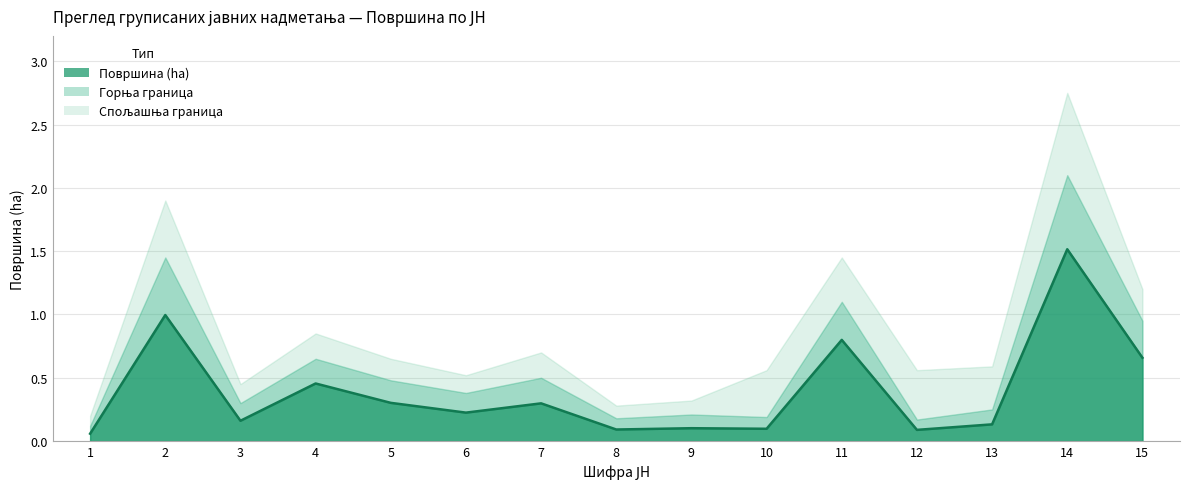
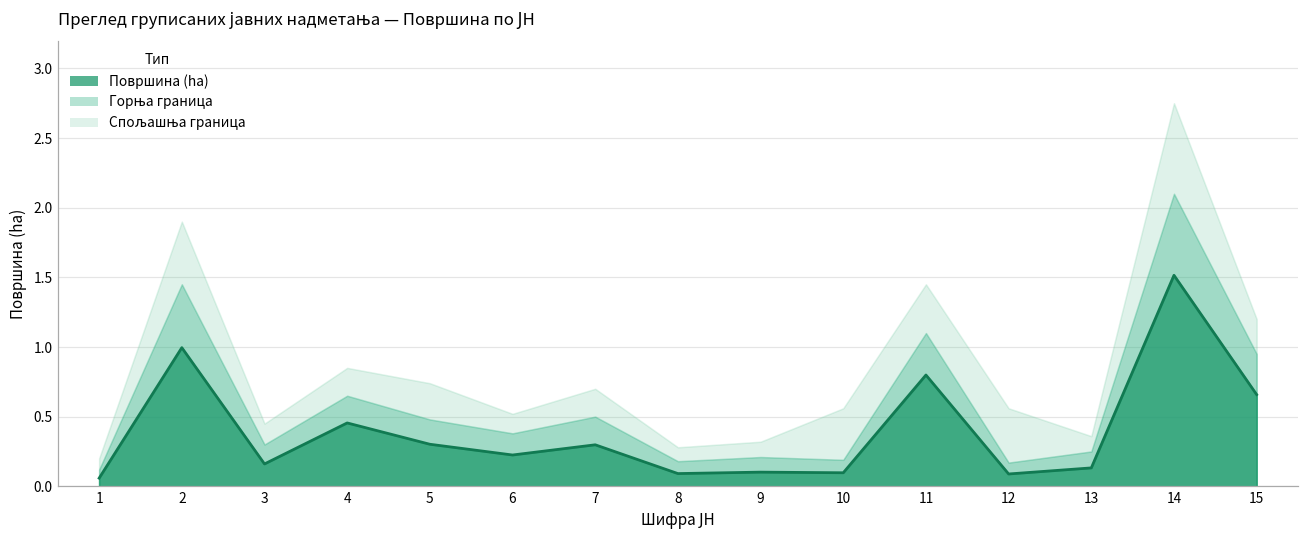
  {
    "Спољашња граница": {
      "1": 0.20,
      "2": 1.90,
      "3": 0.45,
      "4": 0.85,
-     "5": 0.65,
+     "5": 0.74,
      "6": 0.52,
      "7": 0.70,
      "8": 0.28,
      "9": 0.32,
      "10": 0.56,
      "11": 1.45,
      "12": 0.56,
-     "13": 0.59,
+     "13": 0.36,
      "14": 2.75,
      "15": 1.20
    }
  }
